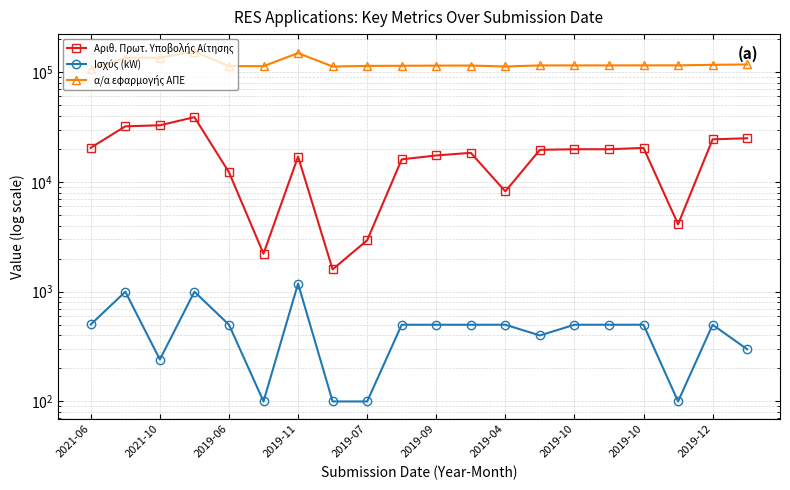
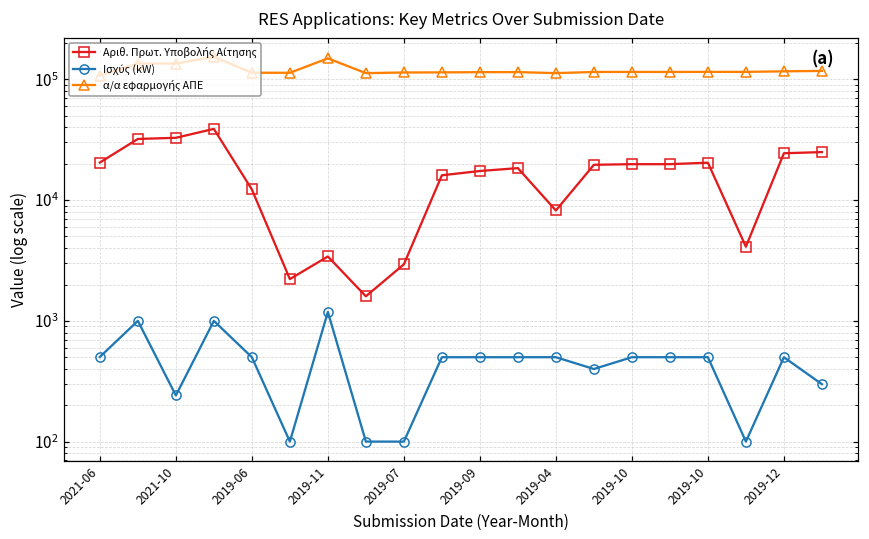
  {
    "Αριθ. Πρωτ. Υποβολής Αίτησης": {
      "2021-06": 20000,
-     "2019-11": 17000,
+     "2019-11": 3400,
      "2019-07": 2900
    },
    "Ισχύς (kW)": {
      "2021-06": 500,
      "2019-11": 1200,
      "2019-07": 100
    },
    "α/α εφαρμογής ΑΠΕ": {
      "2019-11": 150000,
      "2019-07": 110000
    }
  }
